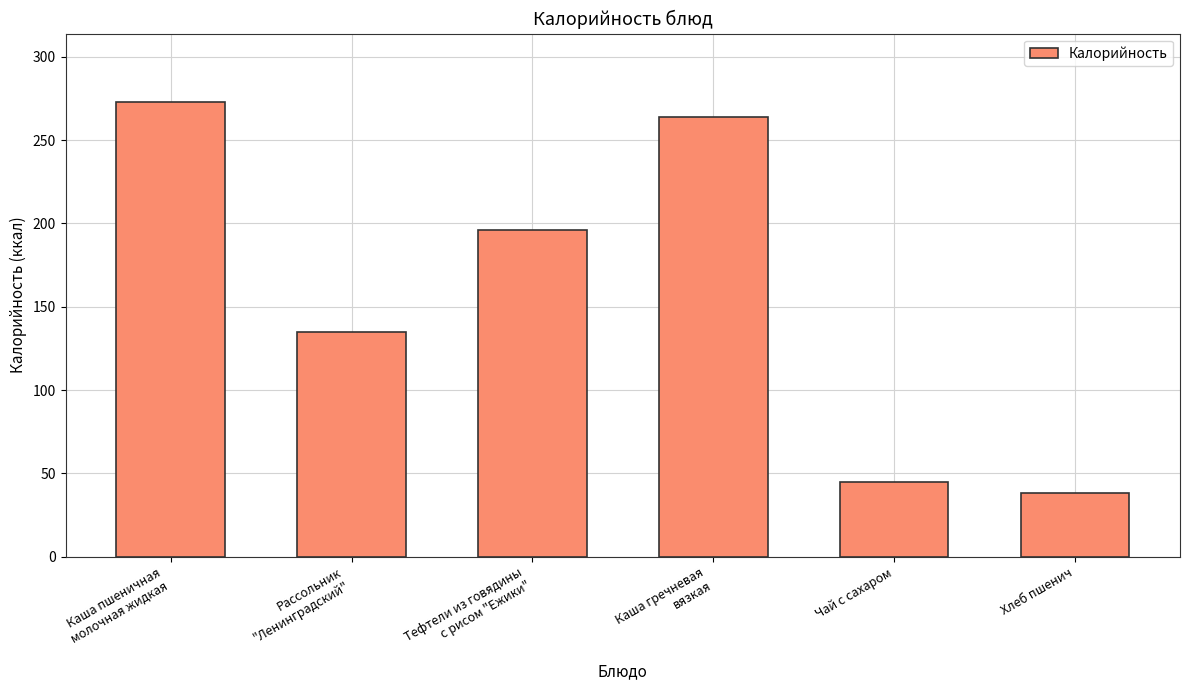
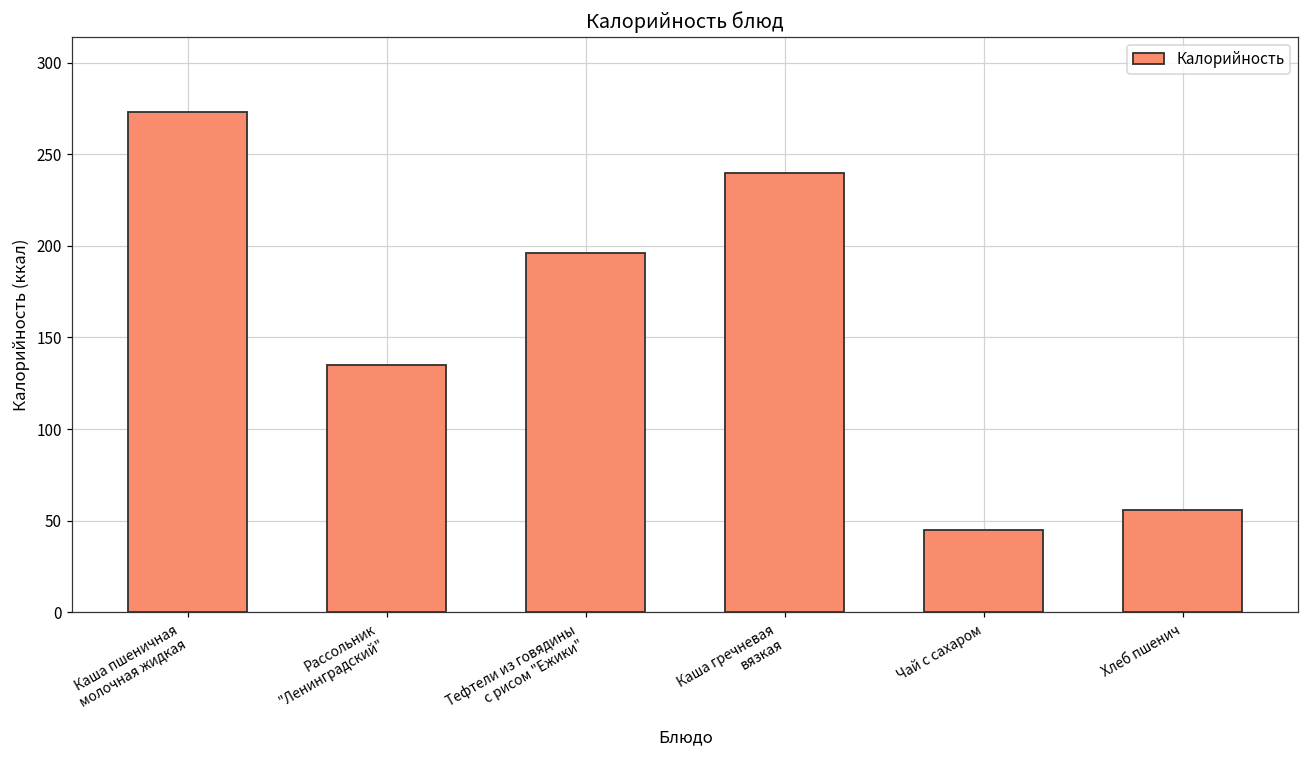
  {
    "Каша пшеничная молочная жидкая": 273,
    "Рассольник \"Ленинградский\"": 135,
    "Тефтели из говядины с рисом \"Ежики\"": 196,
-   "Каша гречневая вязкая": 264,
+   "Каша гречневая вязкая": 240,
    "Чай с сахаром": 45,
-   "Хлеб пшенич": 38
+   "Хлеб пшенич": 56
  }
